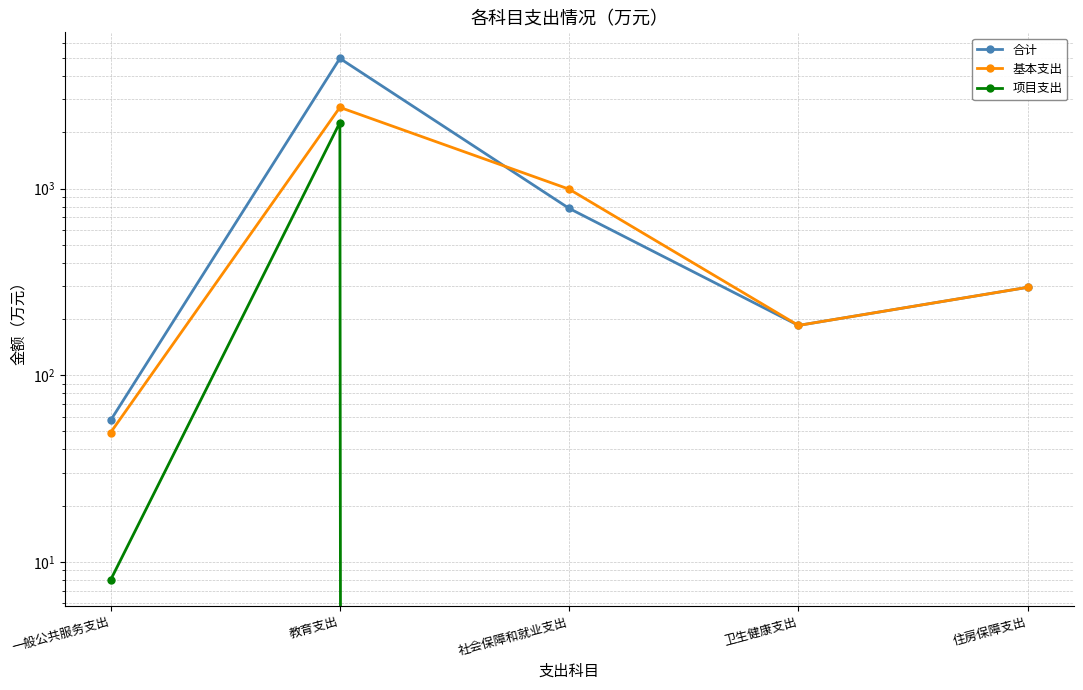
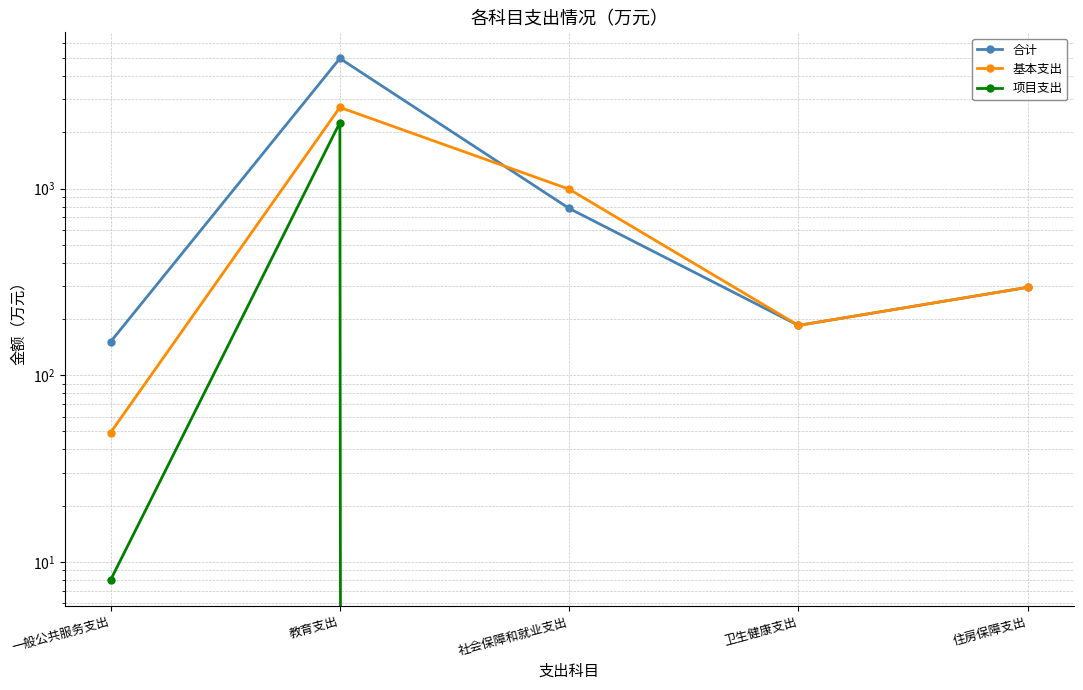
  {
    "合计": {
-     "一般公共服务支出": 57,
+     "一般公共服务支出": 150,
      "教育支出": 5000,
      "社会保障和就业支出": 780
    },
    "基本支出": {
      "一般公共服务支出": 49,
      "教育支出": 2700,
      "社会保障和就业支出": 1000
    },
    "项目支出": {
      "一般公共服务支出": 8,
      "教育支出": 2300
    }
  }
